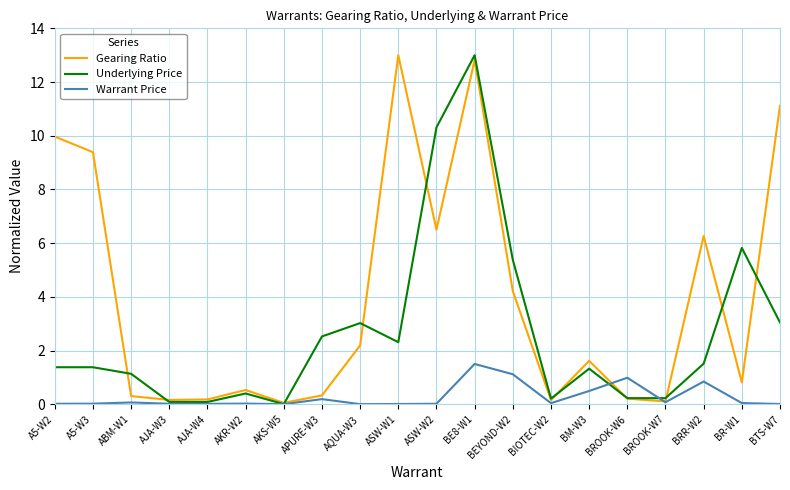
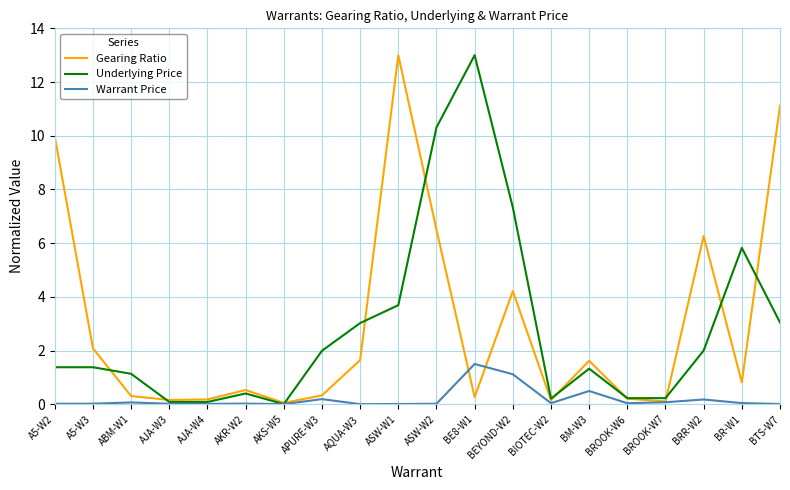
  {
    "Gearing Ratio": {
      "A5-W2": 10.0,
-     "A5-W3": 9.4,
+     "A5-W3": 2.1,
      "ABM-W1": 0.3,
      "AJA-W4": 0.2,
      "AKR-W2": 0.5,
      "APURE-W3": 0.3,
-     "AQUA-W3": 2.2,
+     "AQUA-W3": 1.6,
      "ASW-W1": 13.0,
      "ASW-W2": 6.5,
-     "BE8-W1": 12.8,
+     "BE8-W1": 0.3,
      "BEYOND-W2": 4.2,
      "BM-W3": 1.6,
      "BRR-W2": 6.3,
      "BR-W1": 0.8,
      "BTS-W7": 11.1
    },
    "Underlying Price": {
      "A5-W2": 1.4,
      "A5-W3": 1.4,
      "ABM-W1": 1.1,
      "AKR-W2": 0.4,
-     "APURE-W3": 2.5,
+     "APURE-W3": 2.0,
      "AQUA-W3": 3.0,
-     "ASW-W1": 2.3,
+     "ASW-W1": 3.7,
      "ASW-W2": 10.3,
      "BE8-W1": 13.0,
-     "BEYOND-W2": 5.4,
+     "BEYOND-W2": 7.3,
      "BM-W3": 1.3,
      "BROOK-W7": 0.2,
-     "BRR-W2": 1.5,
+     "BRR-W2": 2.0,
      "BR-W1": 5.8,
      "BTS-W7": 3.0
    },
    "Warrant Price": {
      "A5-W2": 0.0,
      "A5-W3": 0.0,
      "ABM-W1": 0.1,
      "AKR-W2": 0.0,
      "APURE-W3": 0.2,
      "AQUA-W3": 0.0,
      "ASW-W1": 0.0,
      "ASW-W2": 0.0,
      "BE8-W1": 1.5,
      "BEYOND-W2": 1.1,
      "BIOTEC-W2": 0.0,
      "BM-W3": 0.5,
-     "BROOK-W6": 1.0,
-     "BRR-W2": 0.8,
+     "BROOK-W6": 0.0,
+     "BRR-W2": 0.2,
      "BR-W1": 0.0,
      "BTS-W7": 0.0
    }
  }
